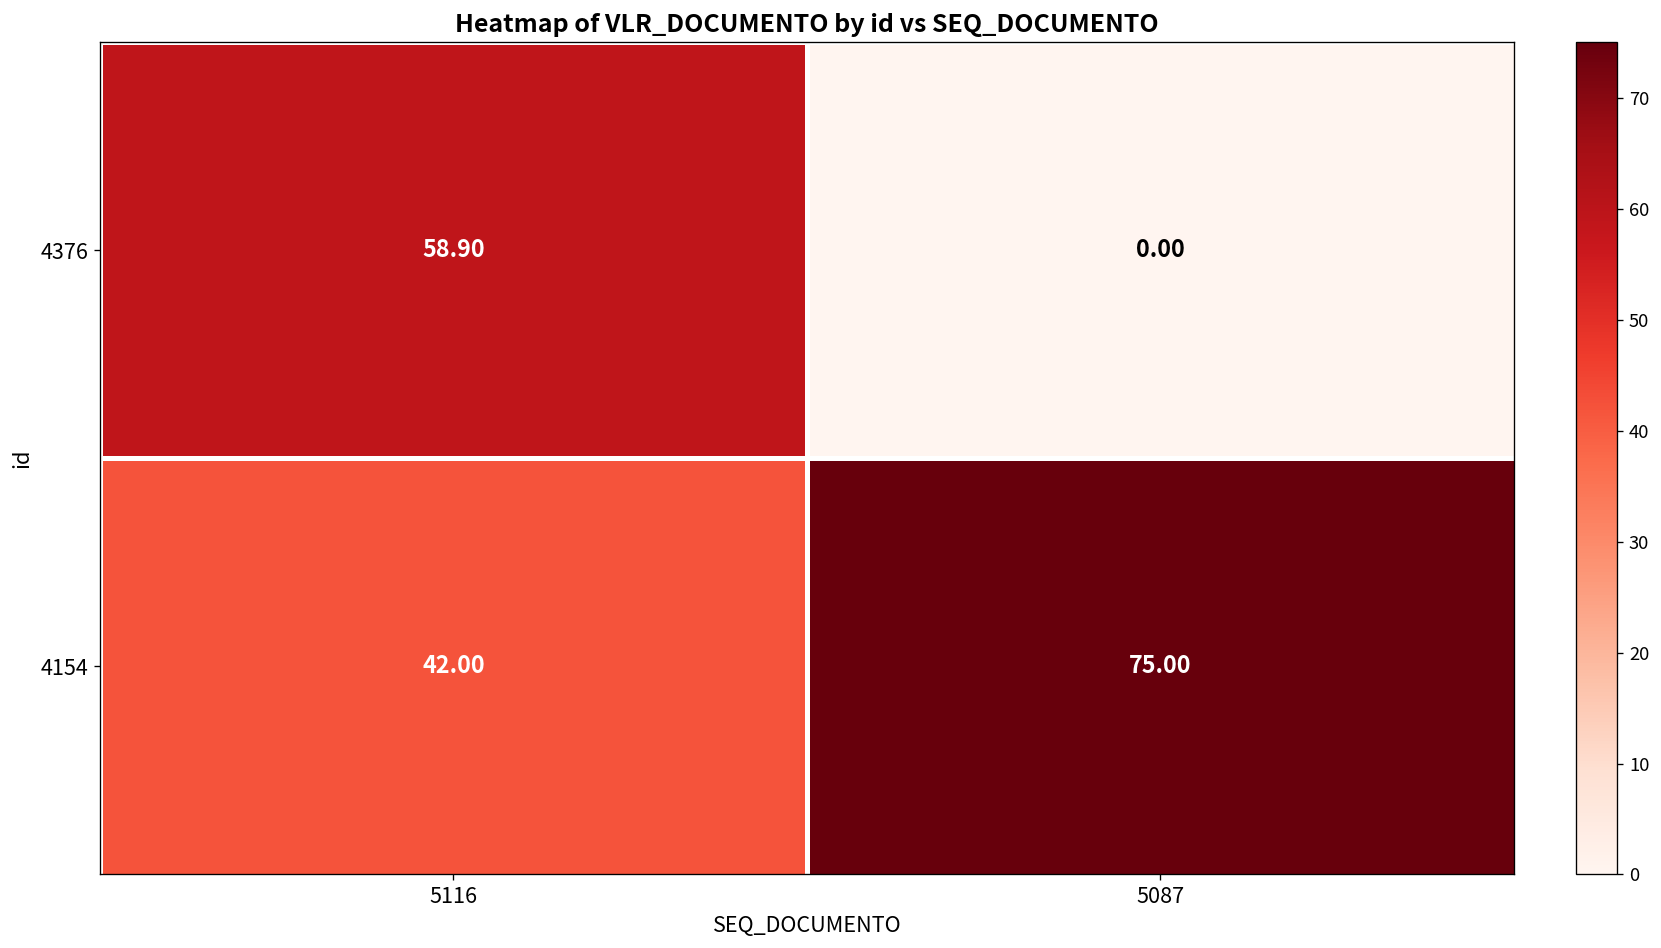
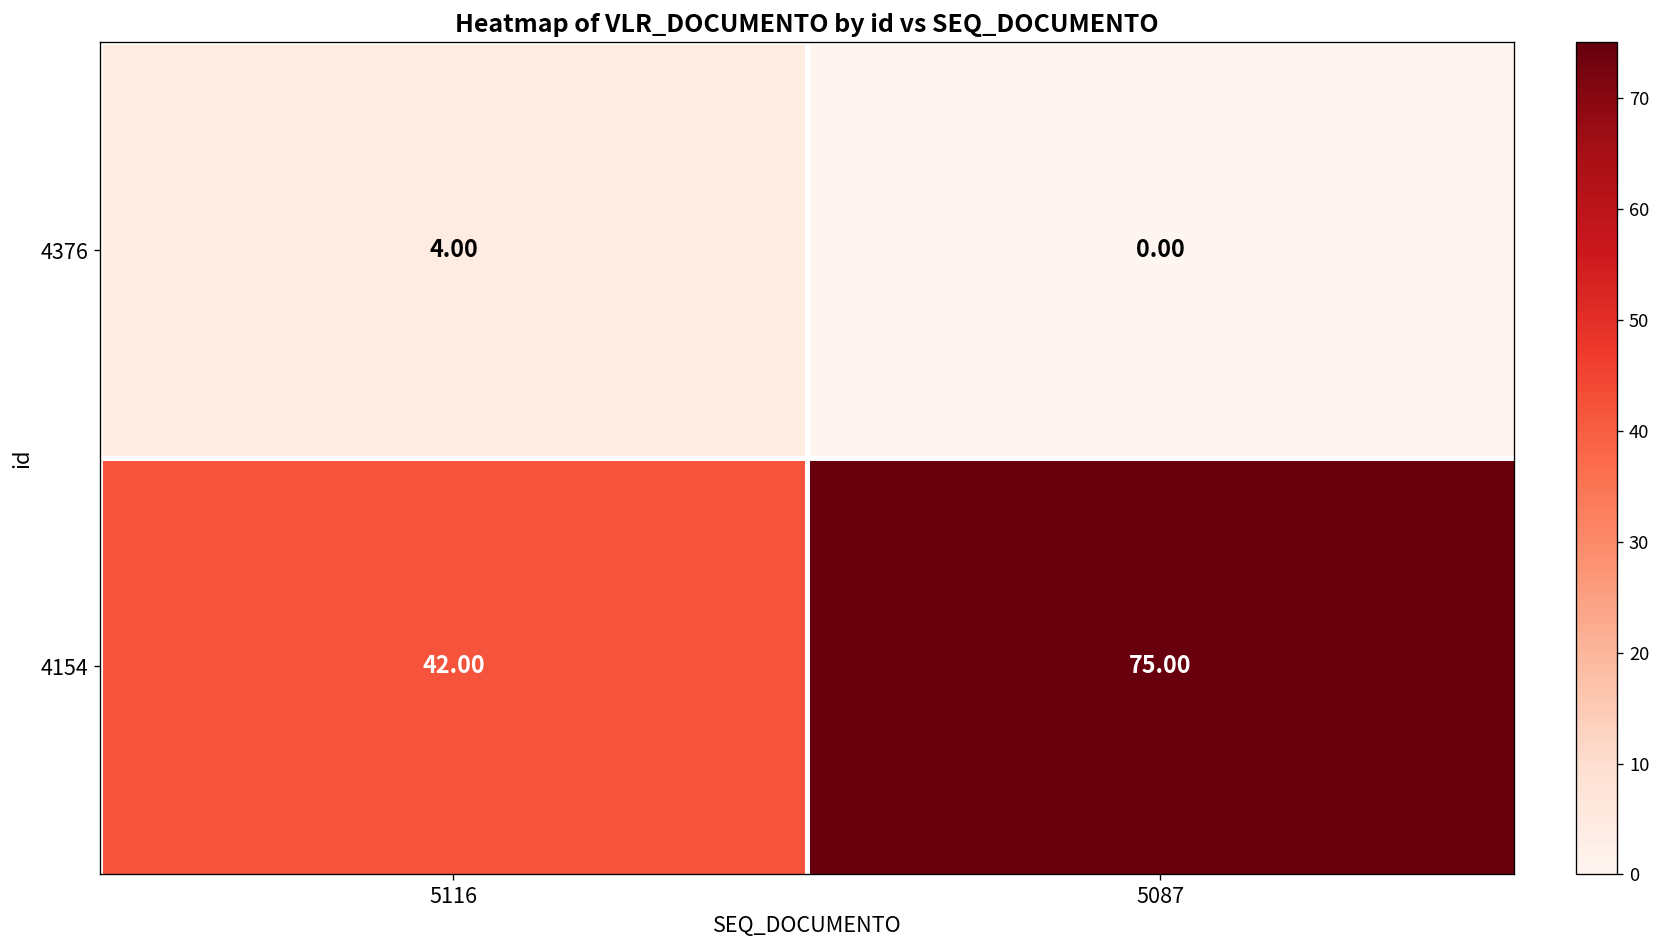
  {
    "4376": {
-     "5116": 58.90,
+     "5116": 4.00,
      "5087": 0.00
    },
    "4154": {
      "5116": 42.00,
      "5087": 75.00
    }
  }
